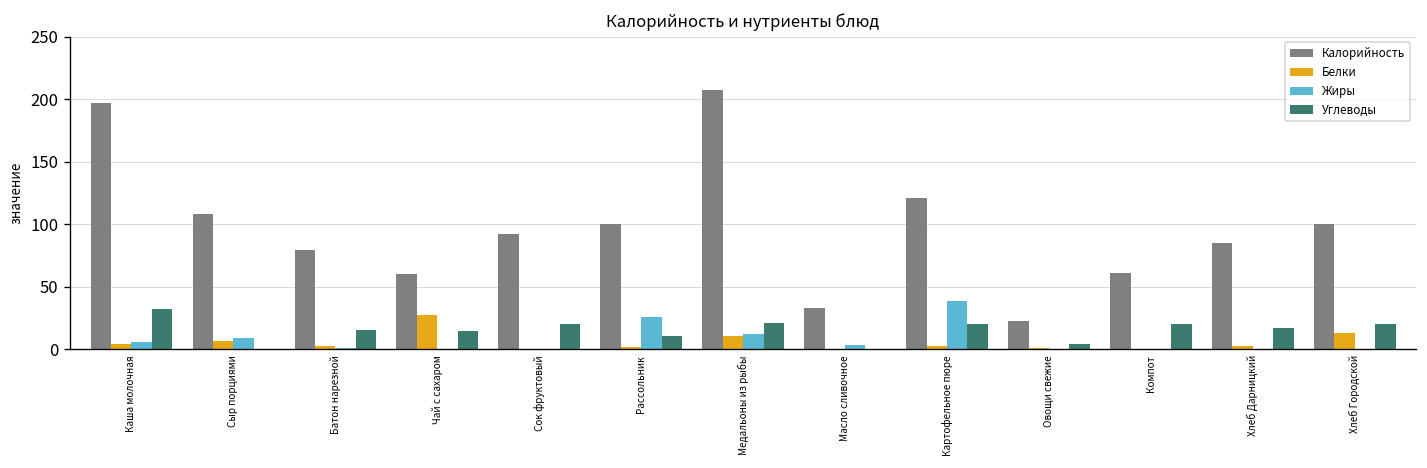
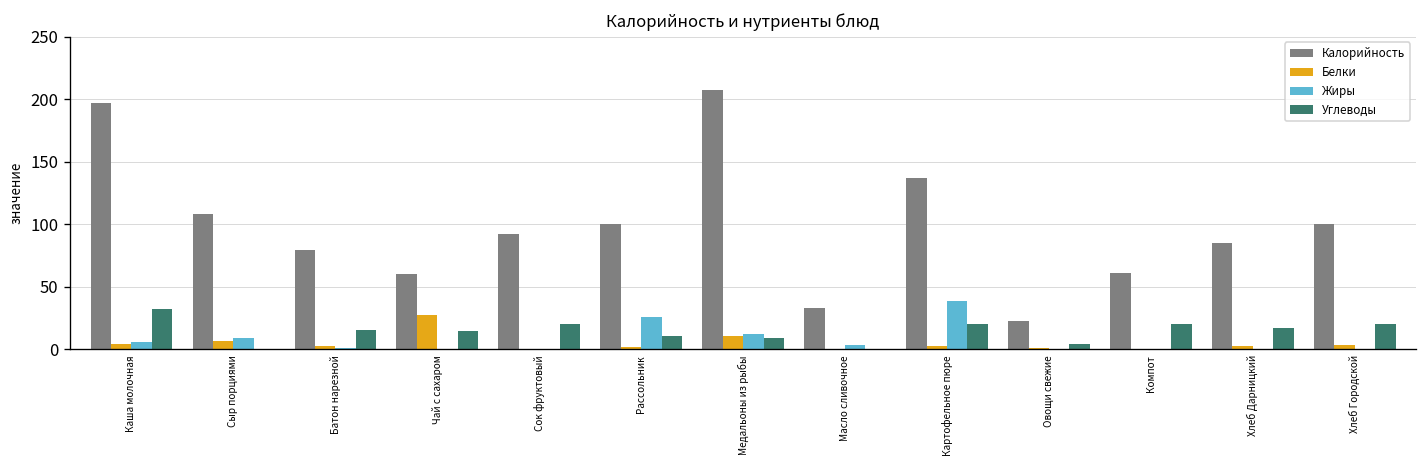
  {
    "Калорийность": {
      "Каша молочная": 197,
      "Сыр порциями": 108,
      "Батон нарезной": 80,
      "Чай с сахаром": 60,
      "Сок фруктовый": 92,
      "Рассольник": 101,
      "Медальоны из рыбы": 207,
      "Масло сливочное": 33,
-     "Картофельное пюре": 121,
+     "Картофельное пюре": 137,
      "Овощи свежие": 23,
      "Компот": 61,
      "Хлеб Дарницкий": 85,
      "Хлеб Городской": 100
    },
    "Белки": {
      "Каша молочная": 5,
      "Сыр порциями": 7,
      "Батон нарезной": 3,
      "Чай с сахаром": 28,
      "Медальоны из рыбы": 11,
      "Картофельное пюре": 3,
      "Хлеб Дарницкий": 3,
-     "Хлеб Городской": 13
+     "Хлеб Городской": 3
    },
    "Жиры": {
      "Каша молочная": 6,
      "Сыр порциями": 9,
      "Рассольник": 26,
      "Медальоны из рыбы": 13,
      "Масло сливочное": 4,
      "Картофельное пюре": 39
    },
    "Углеводы": {
      "Каша молочная": 33,
      "Сыр порциями": 0,
      "Батон нарезной": 16,
      "Чай с сахаром": 15,
      "Сок фруктовый": 20,
      "Рассольник": 11,
-     "Медальоны из рыбы": 21,
+     "Медальоны из рыбы": 9,
      "Картофельное пюре": 20,
      "Овощи свежие": 4,
      "Компот": 21,
      "Хлеб Дарницкий": 17,
      "Хлеб Городской": 20
    }
  }
